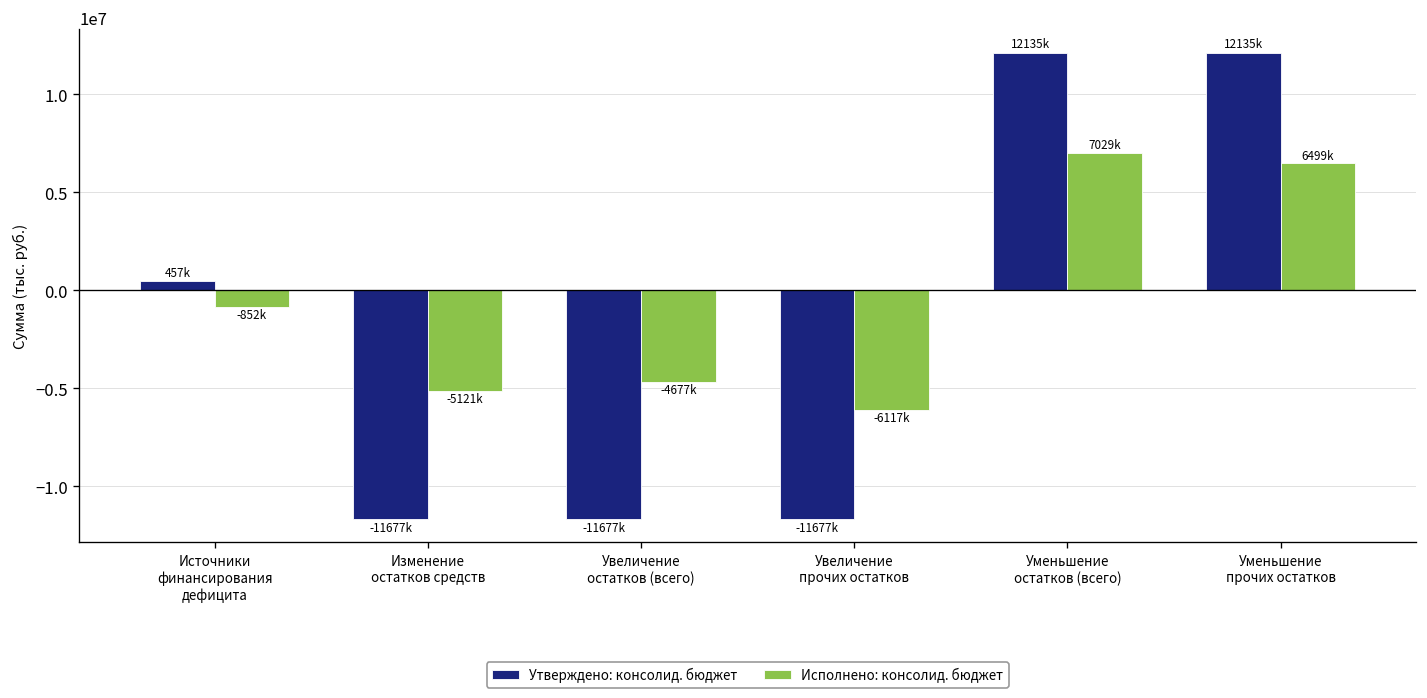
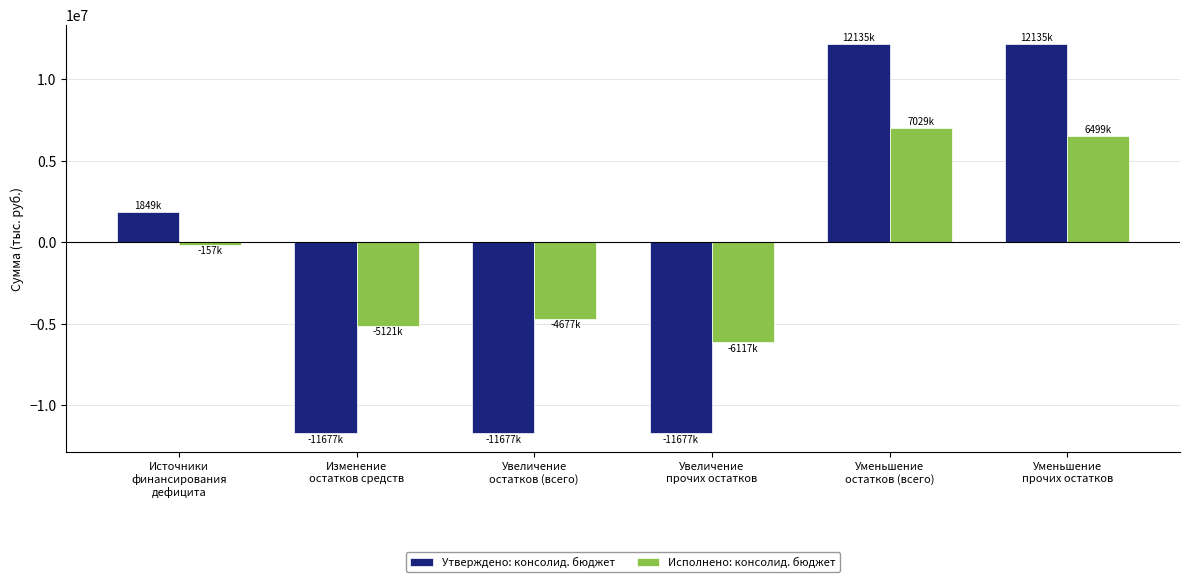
  {
    "Утверждено: консолид. бюджет": {
-     "Источники финансирования дефицита": "457k",
+     "Источники финансирования дефицита": "1849k",
      "Изменение остатков средств": "-11677k",
      "Увеличение остатков (всего)": "-11677k",
      "Увеличение прочих остатков": "-11677k",
      "Уменьшение остатков (всего)": "12135k",
      "Уменьшение прочих остатков": "12135k"
    },
    "Исполнено: консолид. бюджет": {
-     "Источники финансирования дефицита": "-852k",
+     "Источники финансирования дефицита": "-157k",
      "Изменение остатков средств": "-5121k",
      "Увеличение остатков (всего)": "-4677k",
      "Увеличение прочих остатков": "-6117k",
      "Уменьшение остатков (всего)": "7029k",
      "Уменьшение прочих остатков": "6499k"
    }
  }
